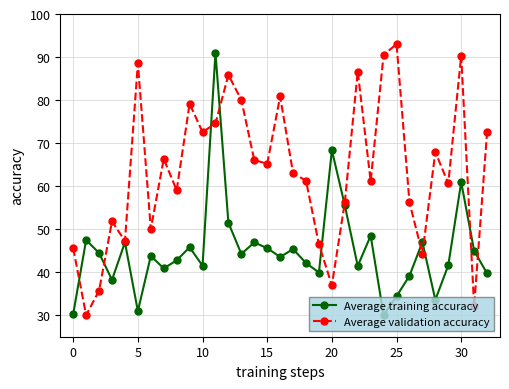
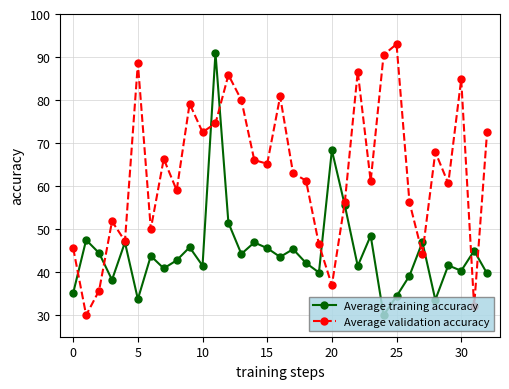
  {
    "Average training accuracy": {
-     "0": 30,
-     "5": 31,
+     "0": 35,
+     "5": 34,
      "10": 42,
      "15": 46,
      "20": 68,
      "25": 34,
-     "30": 61
+     "30": 40
    },
    "Average validation accuracy": {
      "0": 46,
      "5": 89,
      "10": 73,
      "15": 65,
      "20": 37,
      "25": 93,
-     "30": 90
+     "30": 85
    }
  }
